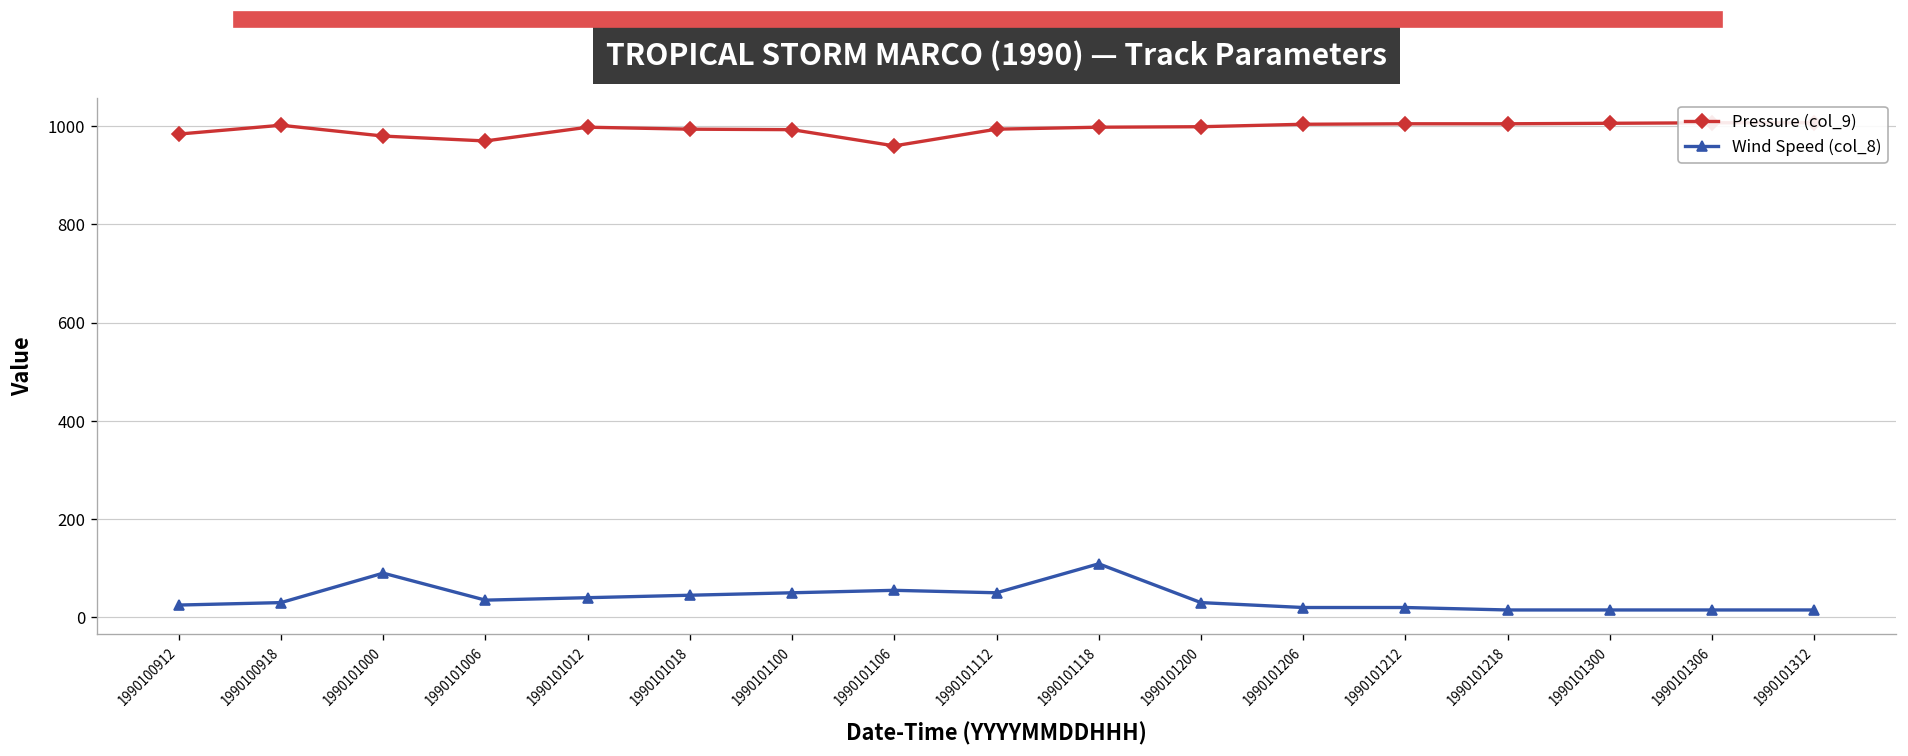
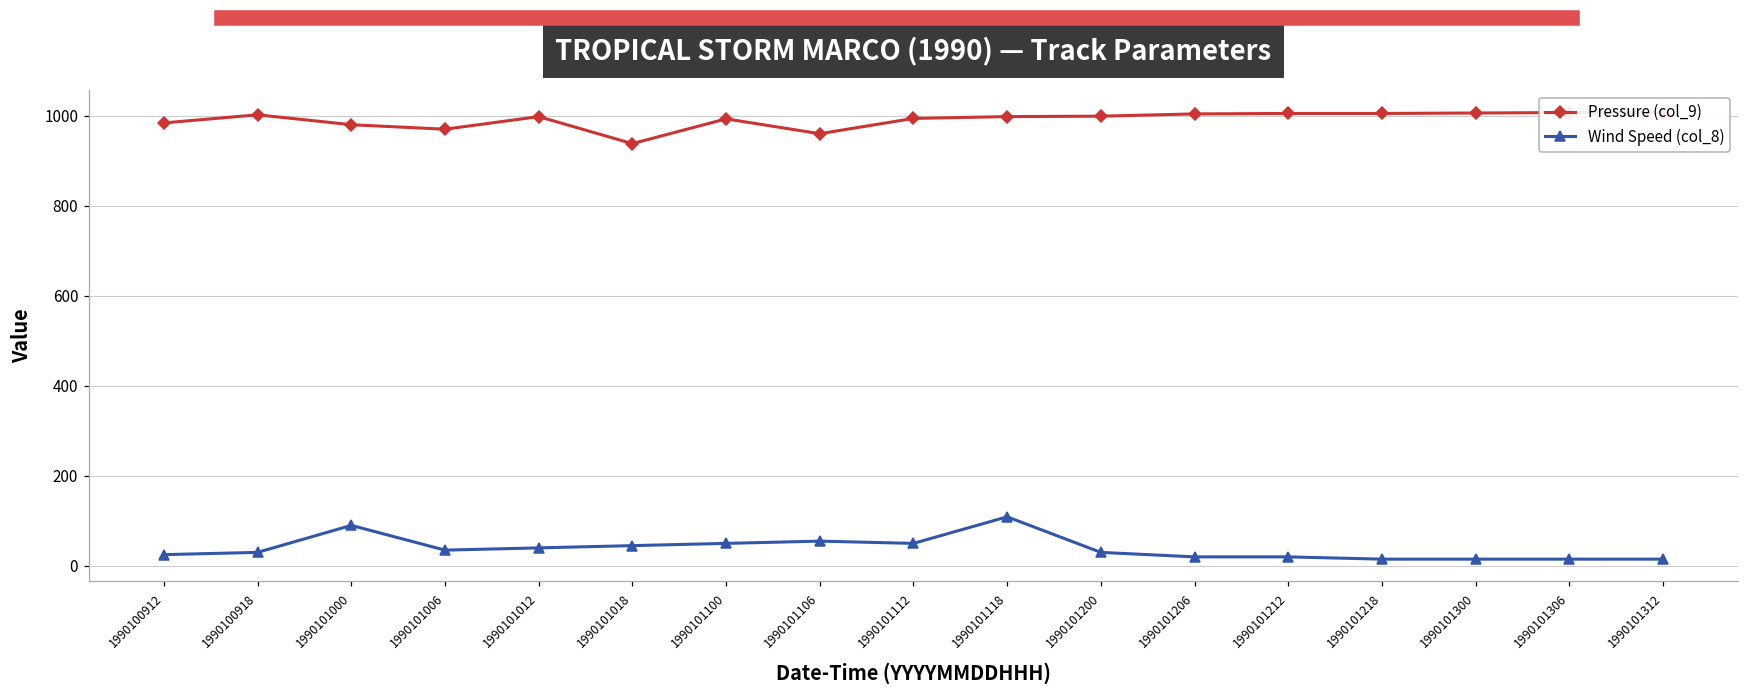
  {
    "Pressure (col_9)": {
      "1990100912": 980,
      "1990100918": 1000,
      "1990101000": 980,
      "1990101006": 970,
      "1990101012": 1000,
-     "1990101018": 990,
+     "1990101018": 940,
      "1990101100": 990,
      "1990101106": 960,
      "1990101112": 990,
      "1990101118": 1000,
      "1990101200": 1000,
      "1990101206": 1000,
      "1990101212": 1010,
      "1990101218": 1010,
      "1990101300": 1010
    },
    "Wind Speed (col_8)": {
      "1990100912": 30,
      "1990100918": 30,
      "1990101000": 90,
      "1990101006": 40,
      "1990101012": 40,
      "1990101018": 50,
      "1990101100": 50,
      "1990101106": 60,
      "1990101112": 50,
      "1990101118": 110,
      "1990101200": 30,
      "1990101206": 20,
      "1990101212": 20,
      "1990101218": 20,
      "1990101300": 20,
      "1990101306": 20,
      "1990101312": 20
    }
  }
